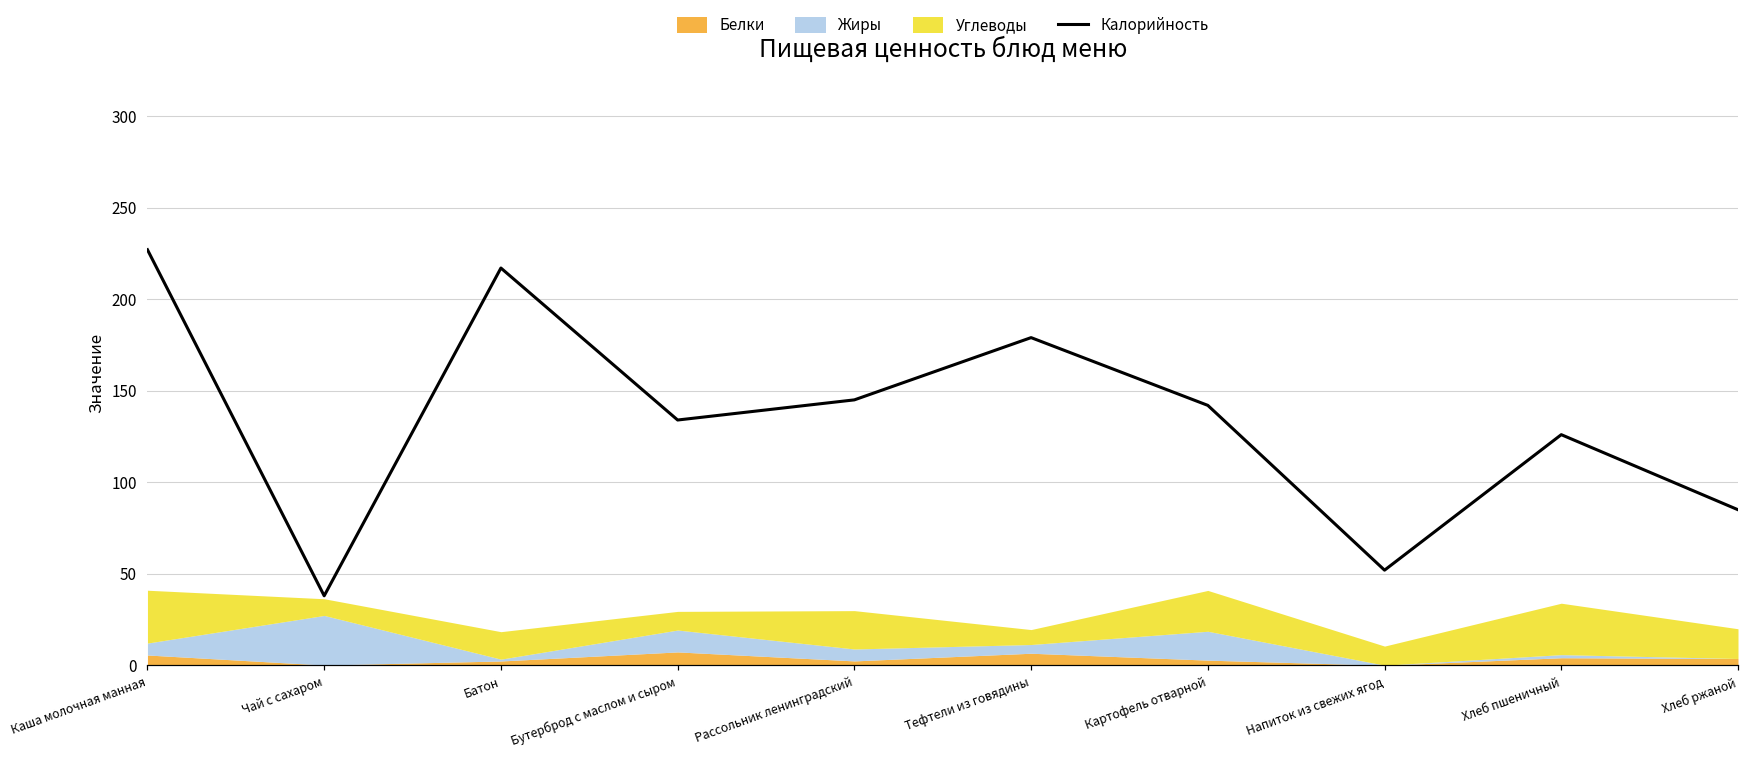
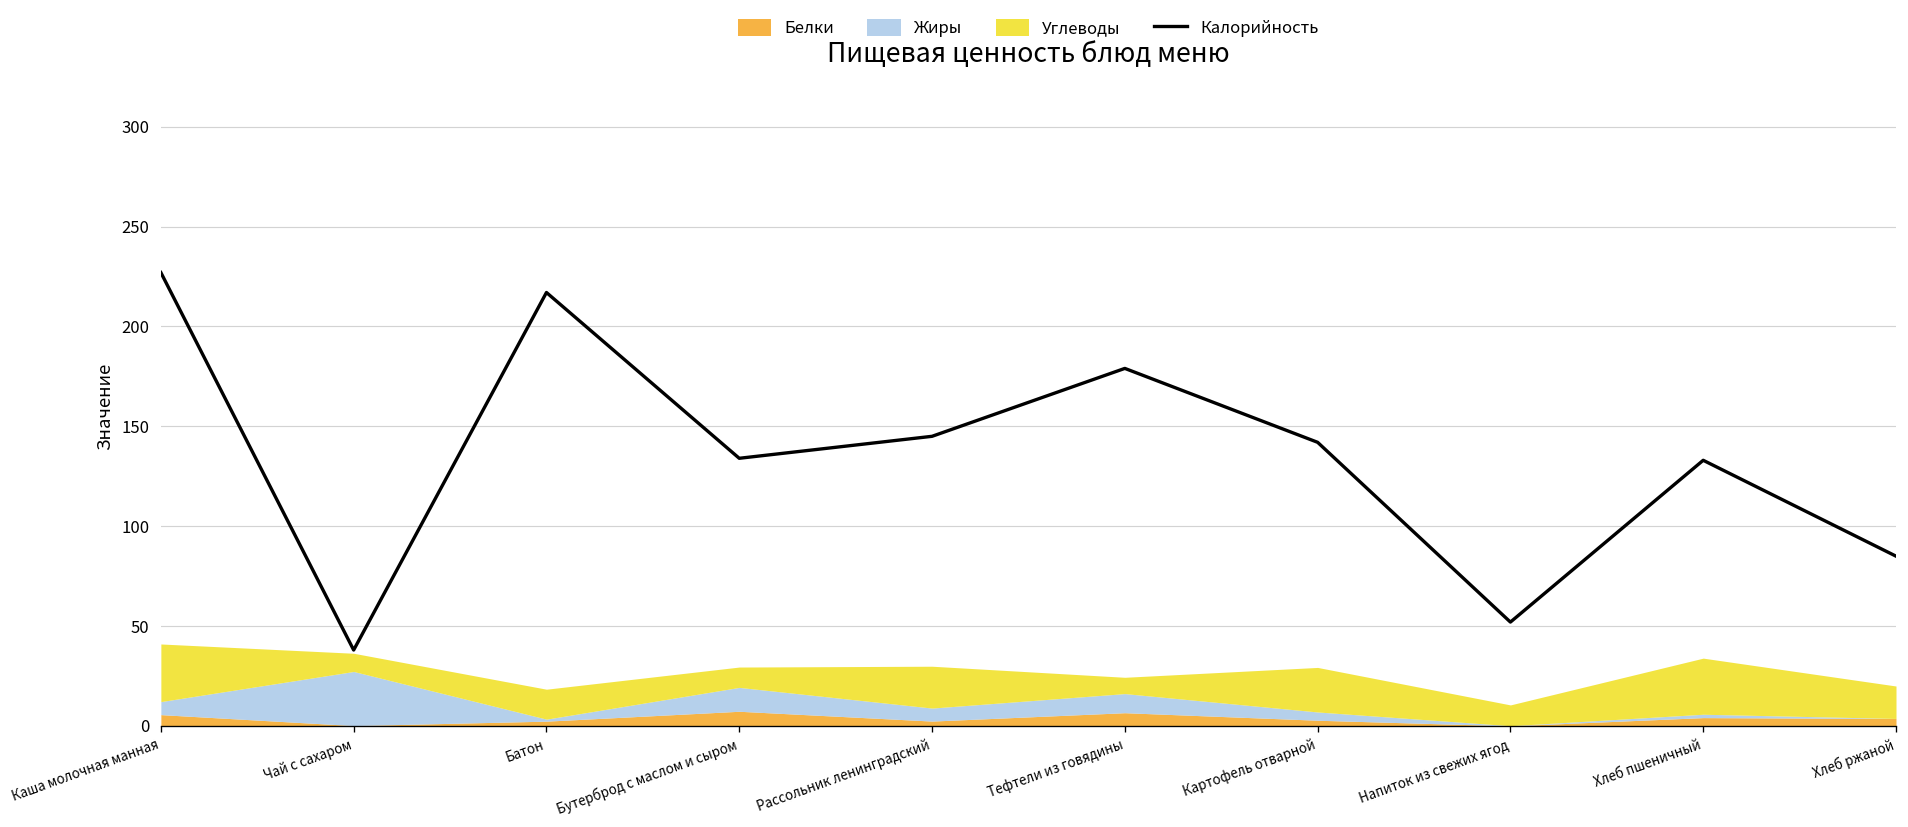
  {
    "Калорийность": {
      "Каша молочная манная": 227,
      "Чай с сахаром": 38,
      "Батон": 217,
      "Бутерброд с маслом и сыром": 134,
      "Рассольник ленинградский": 145,
      "Тефтели из говядины": 179,
      "Картофель отварной": 142,
      "Напиток из свежих ягод": 52,
-     "Хлеб пшеничный": 126,
+     "Хлеб пшеничный": 133,
      "Хлеб ржаной": 85
    },
    "Жиры": {
      "Каша молочная манная": 7,
      "Чай с сахаром": 27,
      "Бутерброд с маслом и сыром": 12,
      "Рассольник ленинградский": 7,
-     "Тефтели из говядины": 5,
-     "Картофель отварной": 16,
+     "Тефтели из говядины": 10,
+     "Картофель отварной": 4,
      "Хлеб пшеничный": 2
    }
  }
